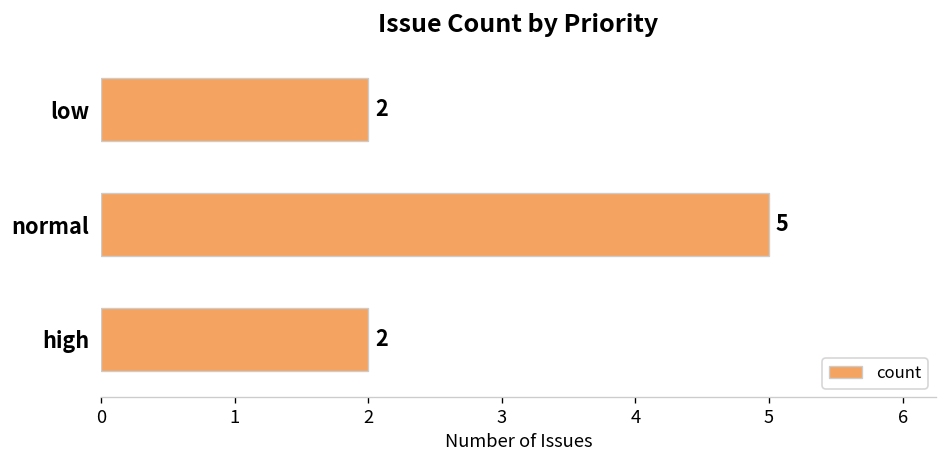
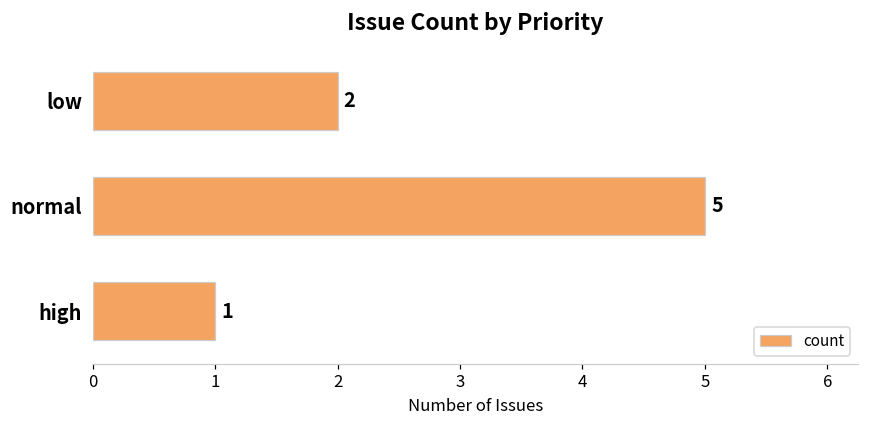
  {
    "low": 2,
    "normal": 5,
-   "high": 2
+   "high": 1
  }
